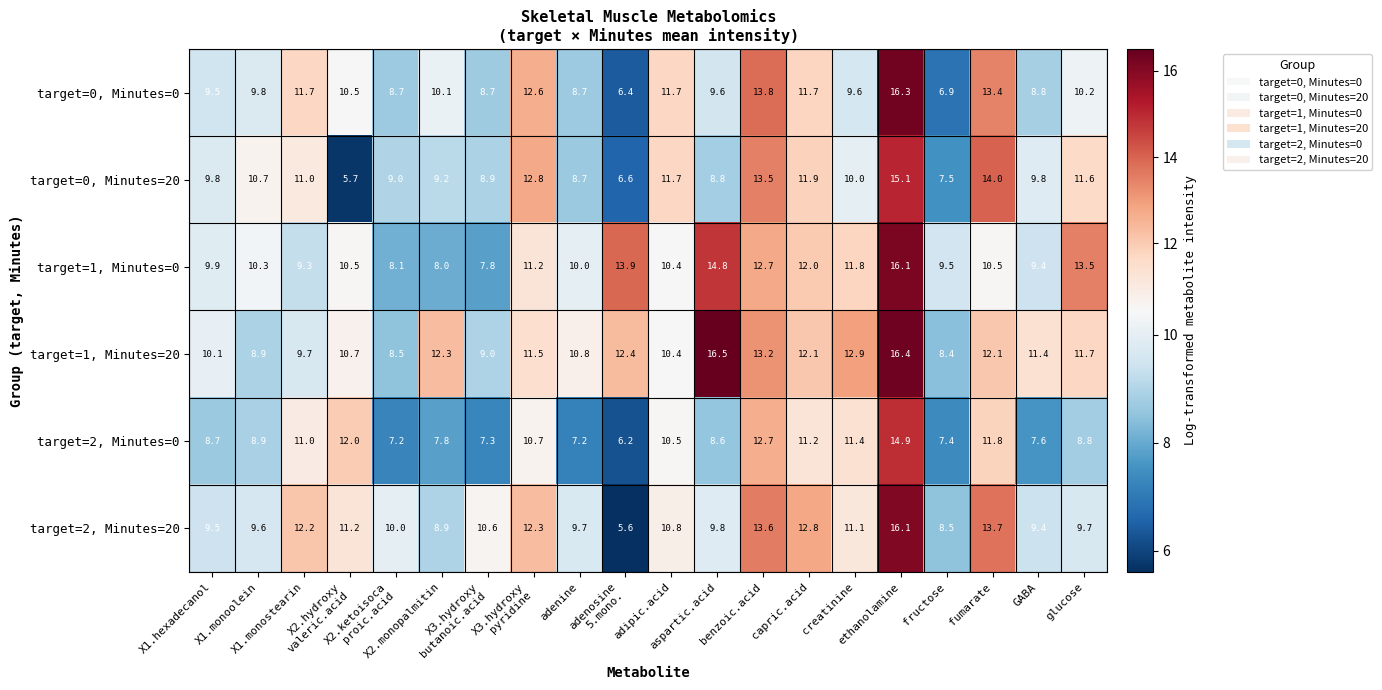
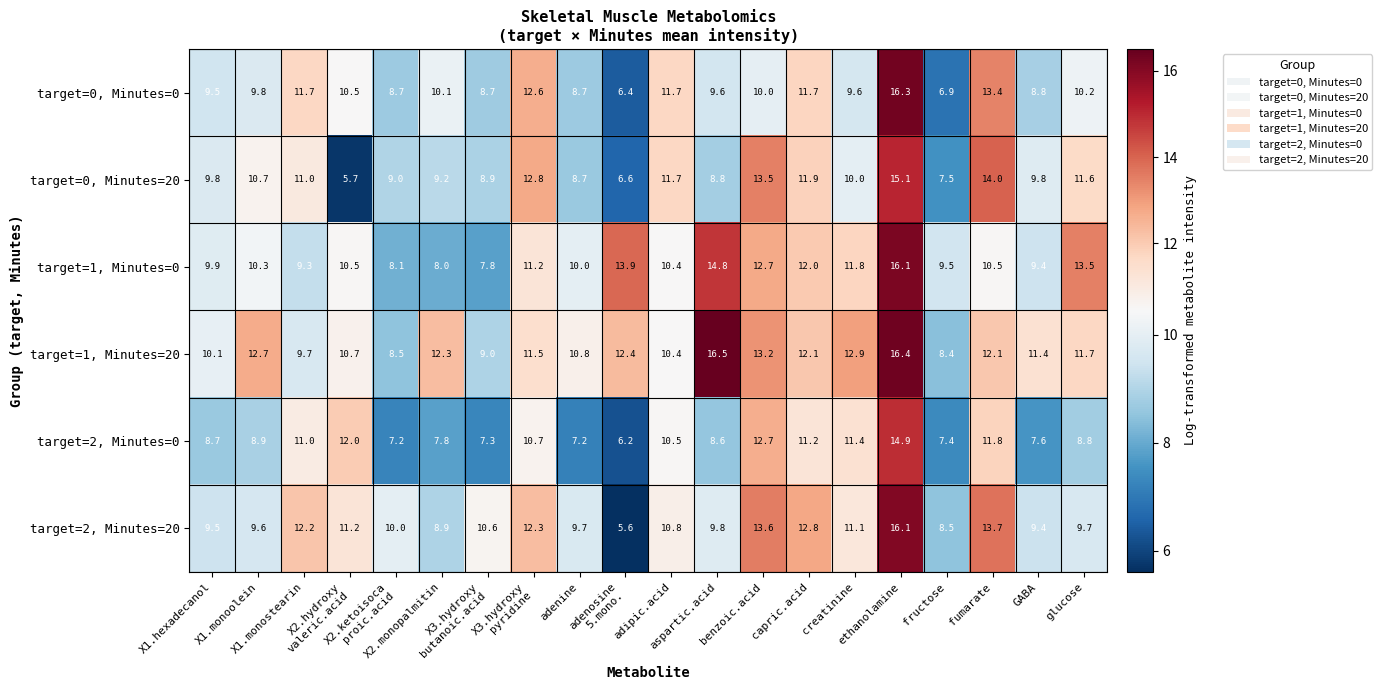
  {
    "target=0, Minutes=0": {
      "X1.monoolein": 9.8,
      "X1.monostearin": 11.7,
      "X2.hydroxy valeric.acid": 10.5,
      "X2.ketoisoca proic.acid": 8.7,
      "X2.monopalmitin": 10.1,
      "X3.hydroxy butanoic.acid": 8.7,
      "X3.hydroxy pyridine": 12.6,
      "adenine": 8.7,
      "adenosine 5.mono.": 6.4,
      "adipic.acid": 11.7,
      "aspartic.acid": 9.6,
-     "benzoic.acid": 13.8,
+     "benzoic.acid": 10.0,
      "capric.acid": 11.7,
      "creatinine": 9.6,
      "ethanolamine": 16.3,
      "fructose": 6.9,
      "fumarate": 13.4,
      "GABA": 8.8,
      "glucose": 10.2
    },
    "target=0, Minutes=20": {
      "X1.hexadecanol": 9.8,
      "X1.monoolein": 10.7,
      "X1.monostearin": 11.0,
      "X2.hydroxy valeric.acid": 5.7,
      "X2.ketoisoca proic.acid": 9.0,
      "X2.monopalmitin": 9.2,
      "X3.hydroxy butanoic.acid": 8.9,
      "X3.hydroxy pyridine": 12.8,
      "adenine": 8.7,
      "adenosine 5.mono.": 6.6,
      "adipic.acid": 11.7,
      "aspartic.acid": 8.8,
      "benzoic.acid": 13.5,
      "capric.acid": 11.9,
      "creatinine": 10.0,
      "ethanolamine": 15.1,
      "fructose": 7.5,
      "fumarate": 14.0,
      "GABA": 9.8,
      "glucose": 11.6
    },
    "target=1, Minutes=0": {
      "X1.hexadecanol": 9.9,
      "X1.monoolein": 10.3,
      "X1.monostearin": 9.3,
      "X2.hydroxy valeric.acid": 10.5,
      "X2.ketoisoca proic.acid": 8.1,
      "X2.monopalmitin": 8.0,
      "X3.hydroxy butanoic.acid": 7.8,
      "X3.hydroxy pyridine": 11.2,
      "adenine": 10.0,
      "adenosine 5.mono.": 13.9,
      "adipic.acid": 10.4,
      "aspartic.acid": 14.8,
      "benzoic.acid": 12.7,
      "capric.acid": 12.0,
      "creatinine": 11.8,
      "ethanolamine": 16.1,
      "fructose": 9.5,
      "fumarate": 10.5,
      "GABA": 9.4,
      "glucose": 13.5
    },
    "target=1, Minutes=20": {
      "X1.hexadecanol": 10.1,
-     "X1.monoolein": 8.9,
+     "X1.monoolein": 12.7,
      "X1.monostearin": 9.7,
      "X2.hydroxy valeric.acid": 10.7,
      "X2.ketoisoca proic.acid": 8.5,
      "X2.monopalmitin": 12.3,
      "X3.hydroxy butanoic.acid": 9.0,
      "X3.hydroxy pyridine": 11.5,
      "adenine": 10.8,
      "adenosine 5.mono.": 12.4,
      "adipic.acid": 10.4,
      "aspartic.acid": 16.5,
      "benzoic.acid": 13.2,
      "capric.acid": 12.1,
      "creatinine": 12.9,
      "ethanolamine": 16.4,
      "fructose": 8.4,
      "fumarate": 12.1,
      "GABA": 11.4,
      "glucose": 11.7
    },
    "target=2, Minutes=0": {
      "X1.hexadecanol": 8.7,
      "X1.monoolein": 8.9,
      "X1.monostearin": 11.0,
      "X2.hydroxy valeric.acid": 12.0,
      "X2.ketoisoca proic.acid": 7.2,
      "X2.monopalmitin": 7.8,
      "X3.hydroxy butanoic.acid": 7.3,
      "X3.hydroxy pyridine": 10.7,
      "adenine": 7.2,
      "adenosine 5.mono.": 6.2,
      "adipic.acid": 10.5,
      "aspartic.acid": 8.6,
      "benzoic.acid": 12.7,
      "capric.acid": 11.2,
      "creatinine": 11.4,
      "ethanolamine": 14.9,
      "fructose": 7.4,
      "fumarate": 11.8,
      "GABA": 7.6,
      "glucose": 8.8
    },
    "target=2, Minutes=20": {
      "X1.hexadecanol": 9.5,
      "X1.monoolein": 9.6,
      "X1.monostearin": 12.2,
      "X2.hydroxy valeric.acid": 11.2,
      "X2.ketoisoca proic.acid": 10.0,
      "X2.monopalmitin": 8.9,
      "X3.hydroxy butanoic.acid": 10.6,
      "X3.hydroxy pyridine": 12.3,
      "adenine": 9.7,
      "adenosine 5.mono.": 5.6,
      "adipic.acid": 10.8,
      "aspartic.acid": 9.8,
      "benzoic.acid": 13.6,
      "capric.acid": 12.8,
      "creatinine": 11.1,
      "ethanolamine": 16.1,
      "fructose": 8.5,
      "fumarate": 13.7,
      "GABA": 9.4,
      "glucose": 9.7
    }
  }
